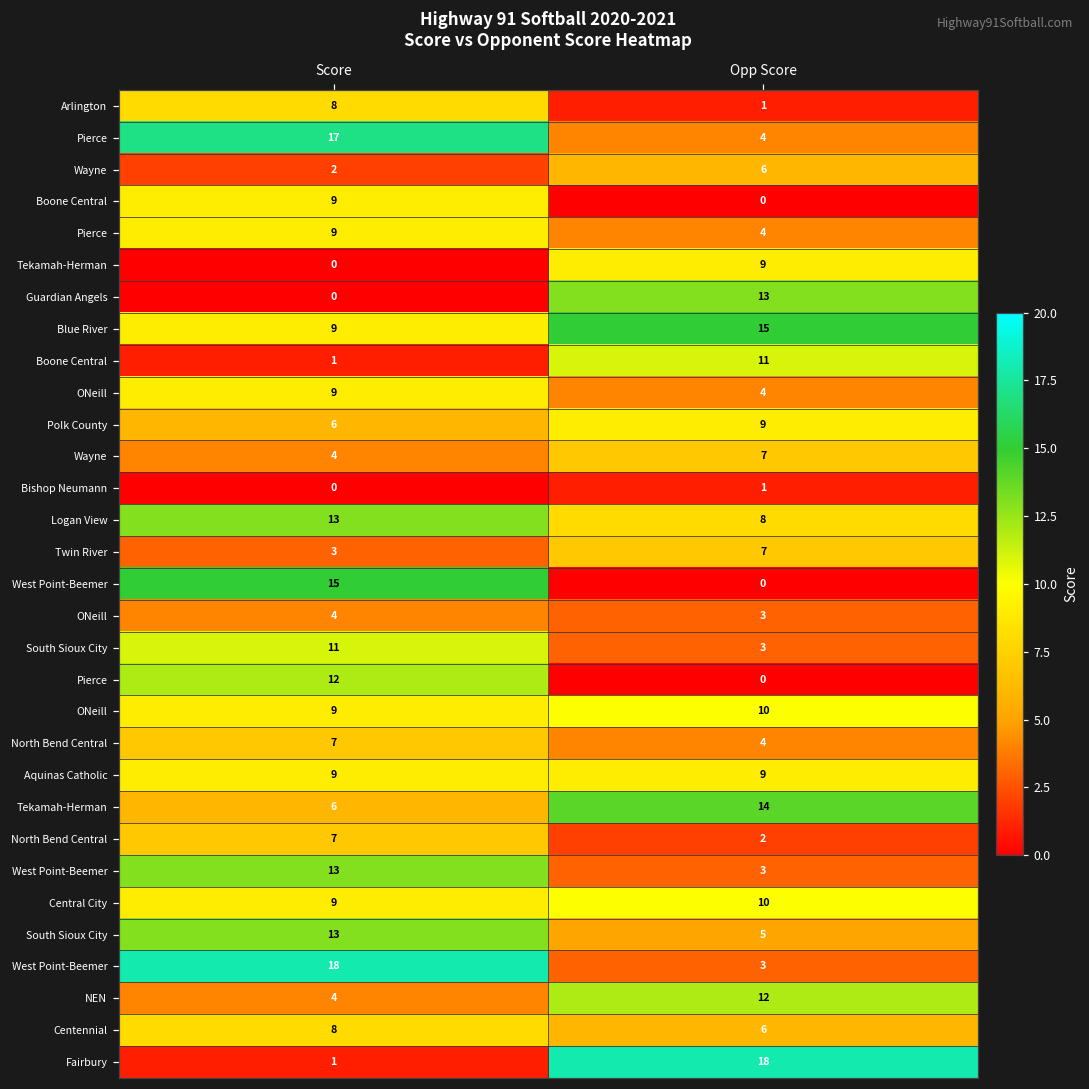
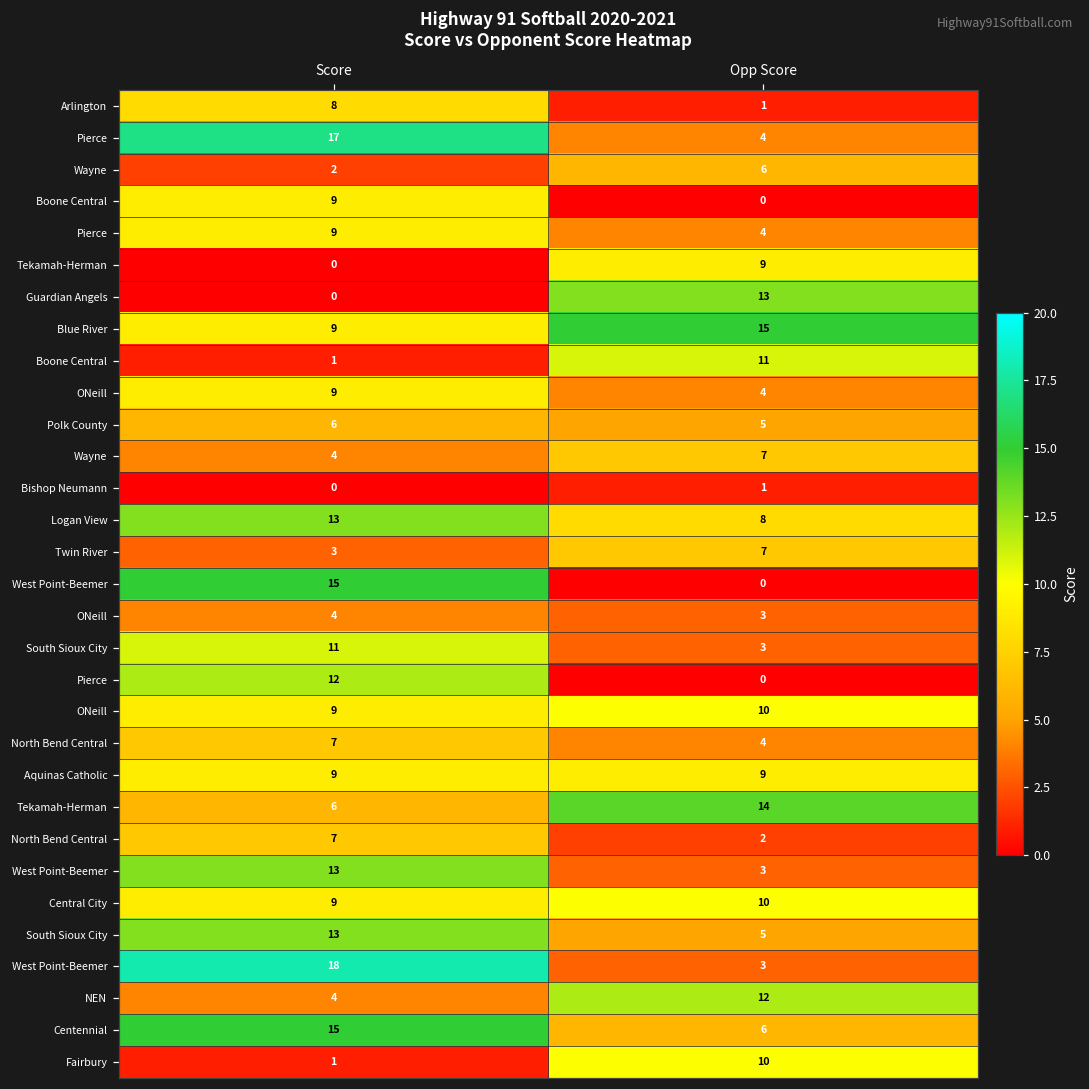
  {
    "Arlington": {
      "Score": 8,
      "Opp Score": 1
    },
    "Guardian Angels": {
      "Score": 0,
      "Opp Score": 13
    },
    "Blue River": {
      "Score": 9,
      "Opp Score": 15
    },
    "Polk County": {
      "Score": 6,
-     "Opp Score": 9
+     "Opp Score": 5
    },
    "Bishop Neumann": {
      "Score": 0,
      "Opp Score": 1
    },
    "Logan View": {
      "Score": 13,
      "Opp Score": 8
    },
    "Twin River": {
      "Score": 3,
      "Opp Score": 7
    },
    "Aquinas Catholic": {
      "Score": 9,
      "Opp Score": 9
    },
    "Central City": {
      "Score": 9,
      "Opp Score": 10
    },
    "NEN": {
      "Score": 4,
      "Opp Score": 12
    },
    "Centennial": {
-     "Score": 8,
+     "Score": 15,
      "Opp Score": 6
    },
    "Fairbury": {
      "Score": 1,
-     "Opp Score": 18
+     "Opp Score": 10
    }
  }
